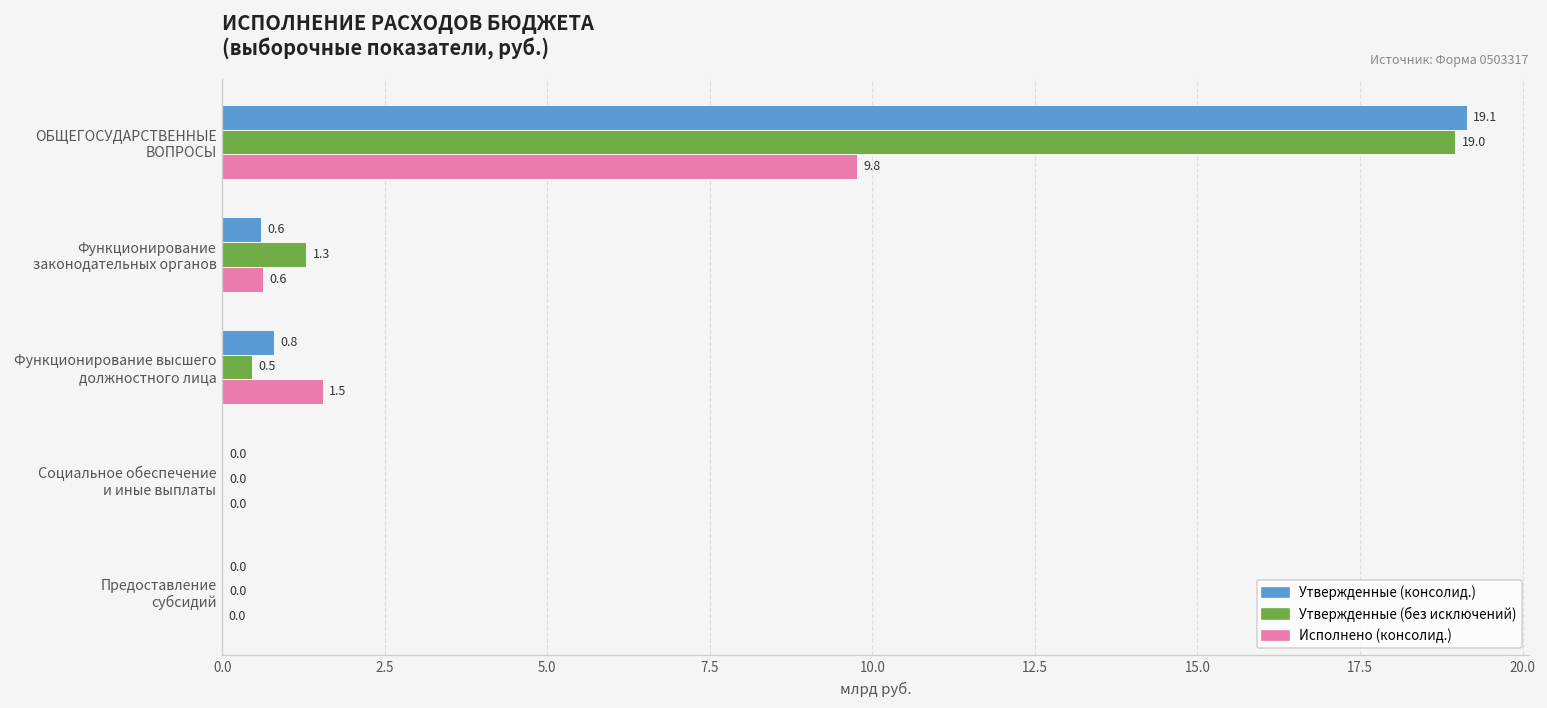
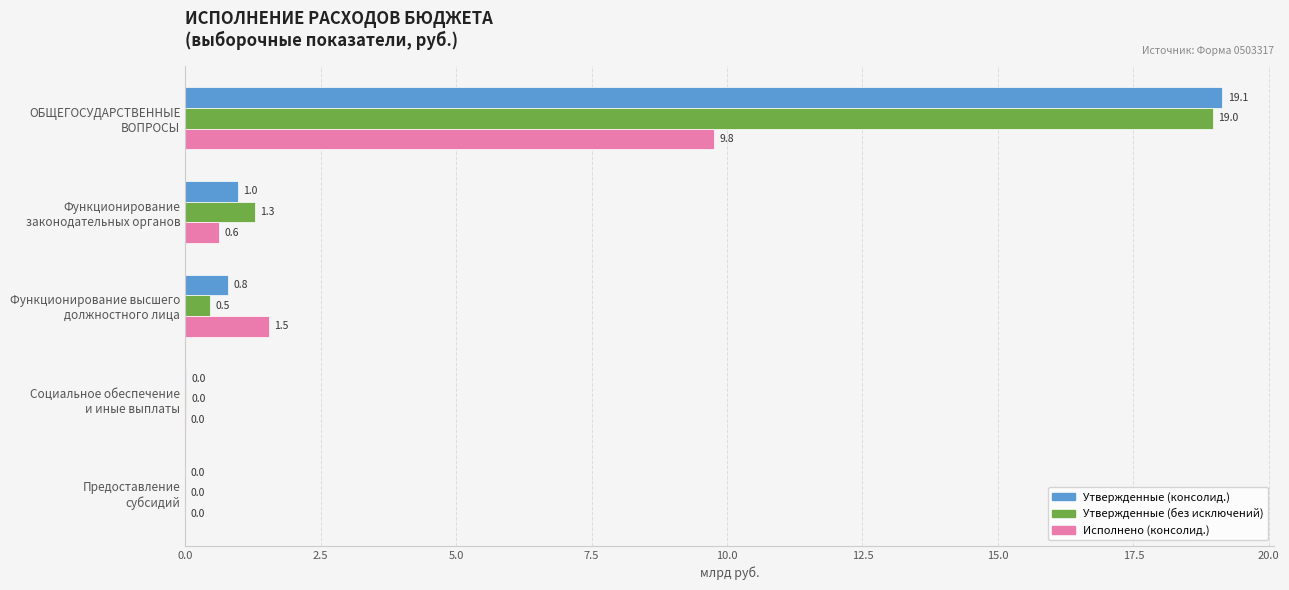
  {
    "Утвержденные (консолид.)": {
      "ОБЩЕГОСУДАРСТВЕННЫЕ ВОПРОСЫ": 19.1,
-     "Функционирование законодательных органов": 0.6,
+     "Функционирование законодательных органов": 1.0,
      "Функционирование высшего должностного лица": 0.8,
      "Социальное обеспечение и иные выплаты": 0.0,
      "Предоставление субсидий": 0.0
    },
    "Утвержденные (без исключений)": {
      "ОБЩЕГОСУДАРСТВЕННЫЕ ВОПРОСЫ": 19.0,
      "Функционирование законодательных органов": 1.3,
      "Функционирование высшего должностного лица": 0.5,
      "Социальное обеспечение и иные выплаты": 0.0,
      "Предоставление субсидий": 0.0
    },
    "Исполнено (консолид.)": {
      "ОБЩЕГОСУДАРСТВЕННЫЕ ВОПРОСЫ": 9.8,
      "Функционирование законодательных органов": 0.6,
      "Функционирование высшего должностного лица": 1.5,
      "Социальное обеспечение и иные выплаты": 0.0,
      "Предоставление субсидий": 0.0
    }
  }
